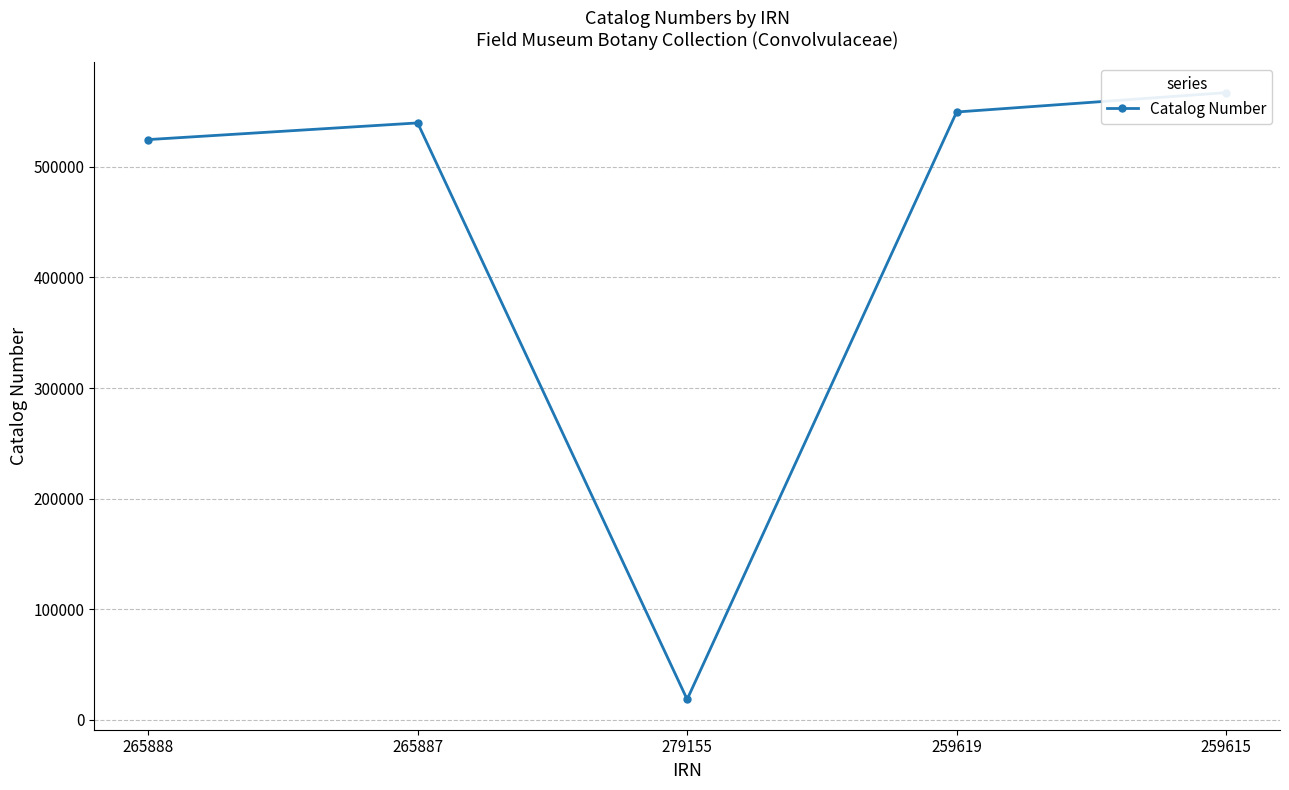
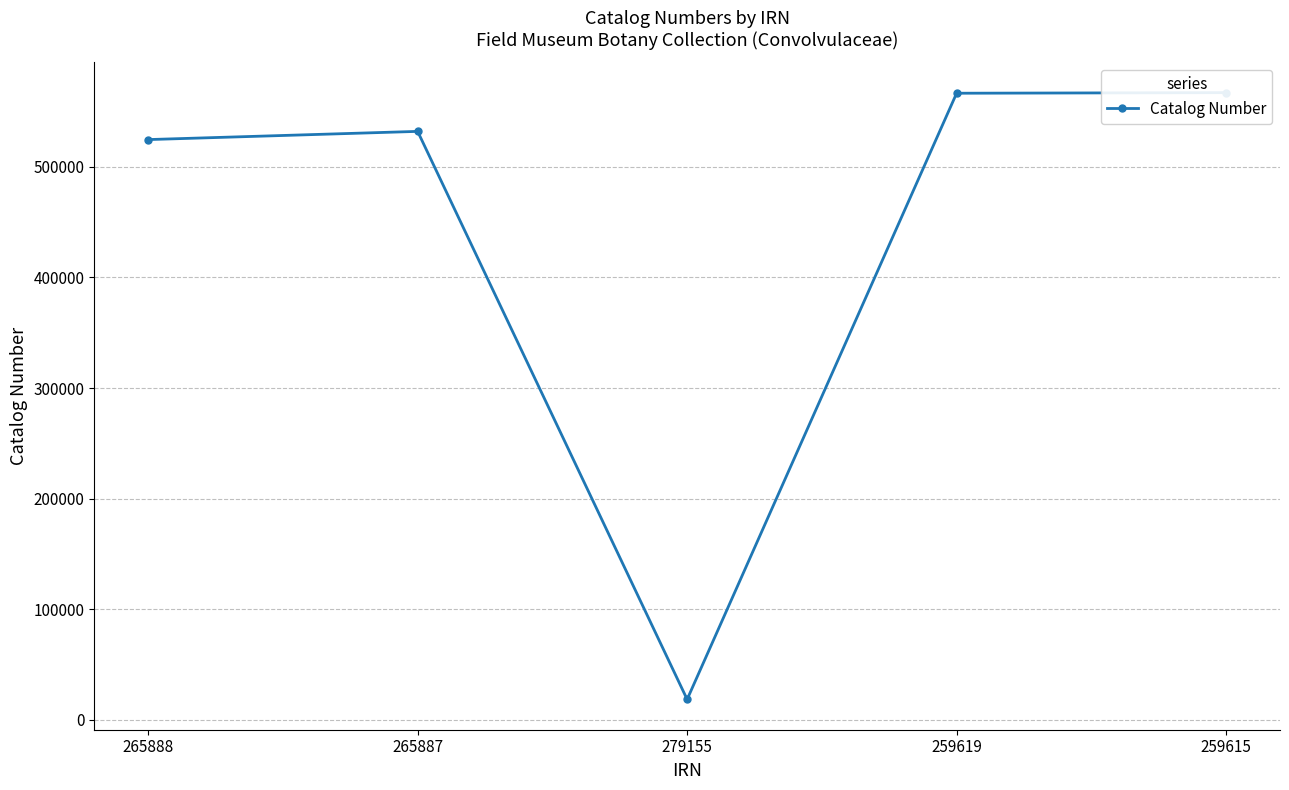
  {
    "265888": 525000,
-   "265887": 540000,
+   "265887": 532000,
    "279155": 19000,
-   "259619": 550000
+   "259619": 567000
  }
